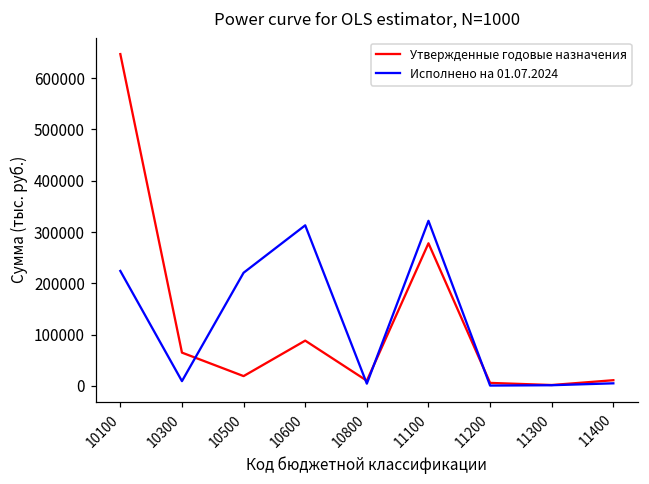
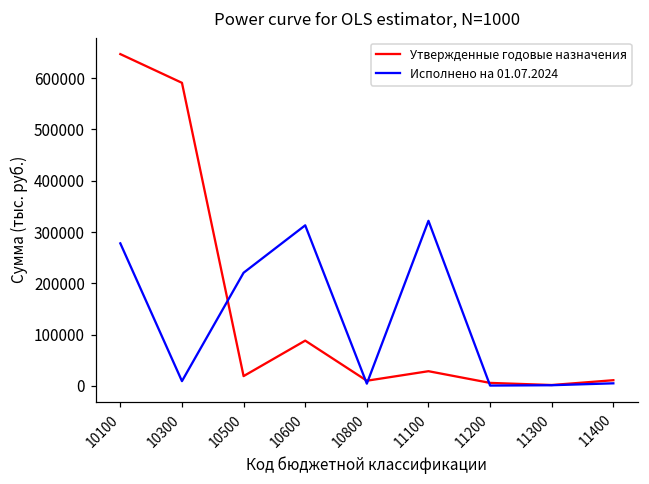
  {
    "Утвержденные годовые назначения": {
      "10100": 650000,
-     "10300": 60000,
+     "10300": 590000,
      "10500": 20000,
      "10600": 90000,
      "10800": 10000,
-     "11100": 280000,
+     "11100": 30000,
      "11400": 10000
    },
    "Исполнено на 01.07.2024": {
-     "10100": 220000,
+     "10100": 280000,
      "10300": 10000,
      "10500": 220000,
      "10600": 310000,
      "10800": 0,
      "11100": 320000,
      "11400": 10000
    }
  }
